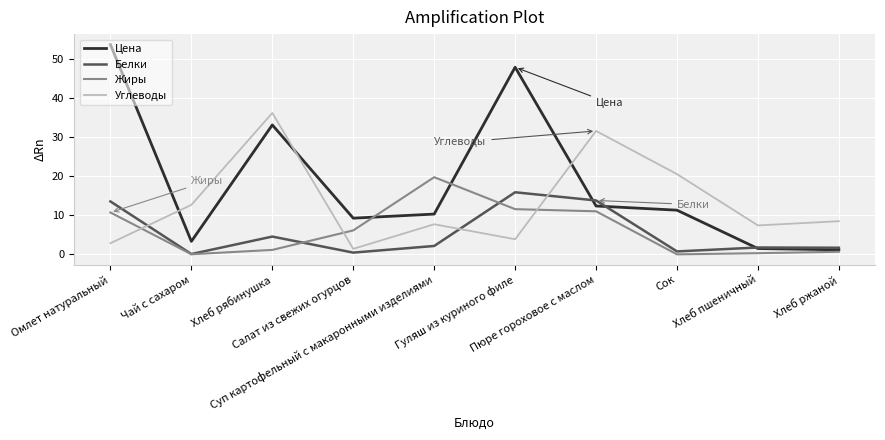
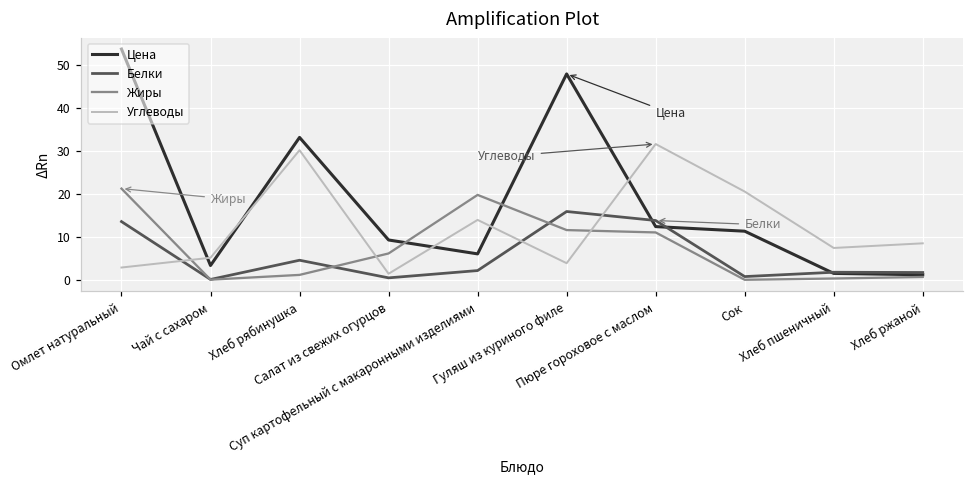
  {
    "Цена": {
      "Чай с сахаром": 3,
      "Хлеб рябинушка": 33,
      "Салат из свежих огурцов": 9,
-     "Суп картофельный с макаронными изделиями": 10,
+     "Суп картофельный с макаронными изделиями": 6,
      "Гуляш из куриного филе": 48,
      "Пюре гороховое с маслом": 12,
      "Сок": 11
    },
    "Белки": {
      "Омлет натуральный": 14,
      "Хлеб рябинушка": 5,
      "Салат из свежих огурцов": 0,
      "Суп картофельный с макаронными изделиями": 2,
      "Гуляш из куриного филе": 16,
      "Пюре гороховое с маслом": 14,
      "Сок": 1
    },
    "Жиры": {
-     "Омлет натуральный": 11,
+     "Омлет натуральный": 21,
      "Хлеб рябинушка": 1,
      "Салат из свежих огурцов": 6,
      "Суп картофельный с макаронными изделиями": 20,
      "Гуляш из куриного филе": 12,
      "Пюре гороховое с маслом": 11,
      "Сок": 0,
      "Хлеб пшеничный": 0
    },
    "Углеводы": {
      "Омлет натуральный": 3,
-     "Чай с сахаром": 13,
-     "Хлеб рябинушка": 36,
+     "Чай с сахаром": 5,
+     "Хлеб рябинушка": 30,
      "Салат из свежих огурцов": 1,
-     "Суп картофельный с макаронными изделиями": 8,
+     "Суп картофельный с макаронными изделиями": 14,
      "Гуляш из куриного филе": 4,
      "Пюре гороховое с маслом": 32,
      "Сок": 21,
      "Хлеб пшеничный": 7,
      "Хлеб ржаной": 9
    }
  }
